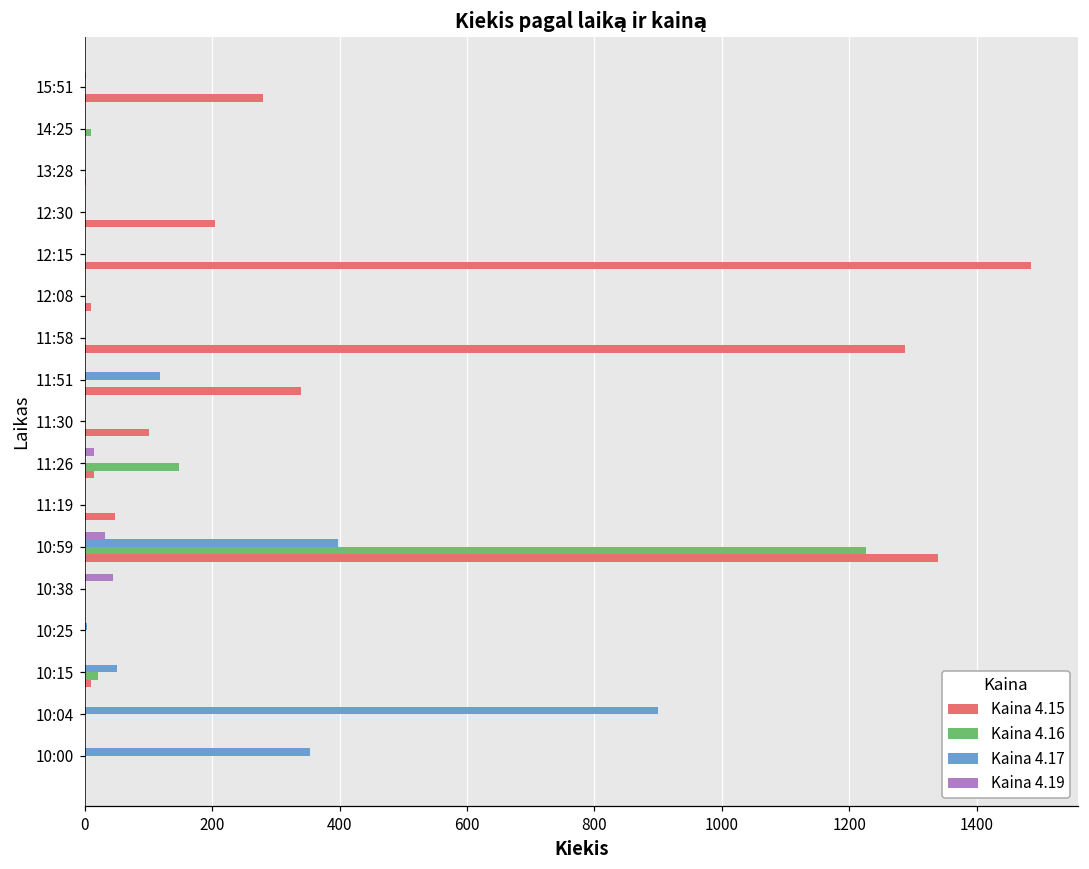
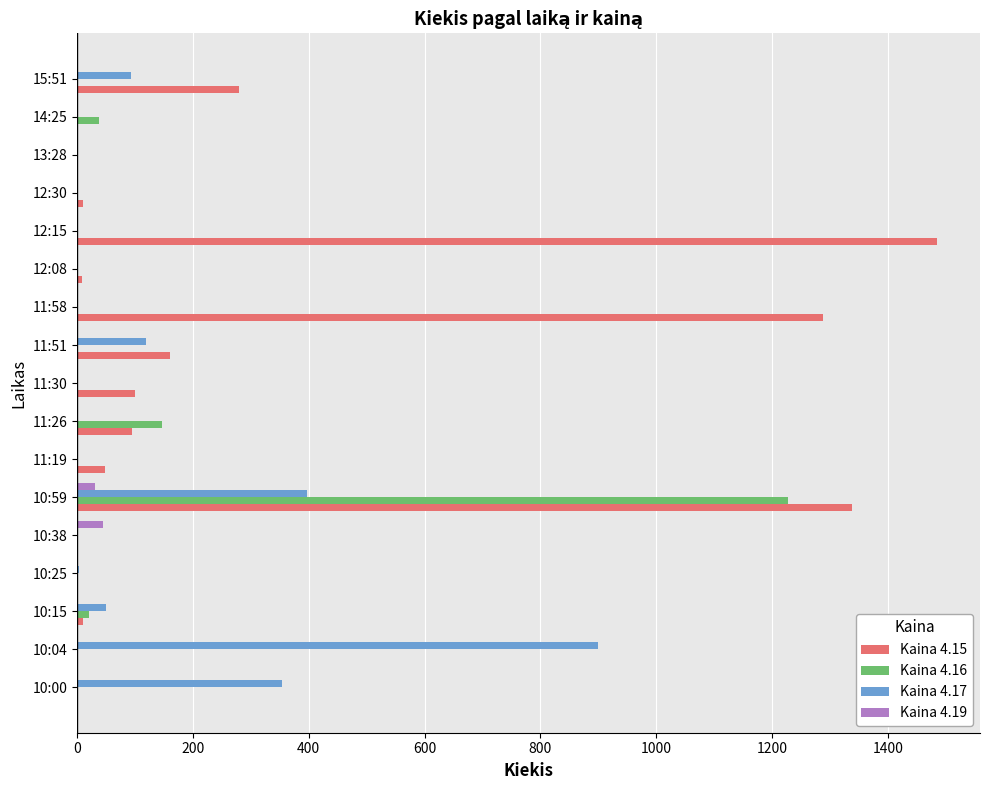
  {
    "Kaina 4.15": {
      "15:51": 280,
      "14:25": 0,
-     "12:30": 200,
+     "12:30": 10,
      "12:15": 1490,
      "12:08": 10,
      "11:58": 1290,
-     "11:51": 340,
+     "11:51": 160,
      "11:30": 100,
-     "11:26": 20,
+     "11:26": 90,
      "11:19": 50,
      "10:59": 1340,
      "10:38": 0,
      "10:25": 0,
      "10:15": 10,
      "10:04": 0,
      "10:00": 0
    },
    "Kaina 4.16": {
      "15:51": 0,
-     "14:25": 10,
+     "14:25": 40,
      "13:28": 0,
      "12:30": 0,
      "12:15": 0,
      "12:08": 0,
      "11:58": 0,
      "11:51": 0,
      "11:30": 0,
      "11:26": 150,
      "11:19": 0,
      "10:59": 1230,
      "10:38": 0,
      "10:25": 0,
      "10:15": 20,
      "10:04": 0,
      "10:00": 0
    },
    "Kaina 4.17": {
-     "15:51": 0,
+     "15:51": 90,
      "14:25": 0,
      "13:28": 0,
      "12:30": 0,
      "12:15": 0,
      "12:08": 0,
      "11:58": 0,
      "11:51": 120,
      "11:30": 0,
      "11:26": 0,
      "11:19": 0,
      "10:59": 400,
      "10:38": 0,
      "10:15": 50,
      "10:04": 900,
      "10:00": 350
    },
    "Kaina 4.19": {
      "14:25": 0,
      "13:28": 0,
      "12:30": 0,
      "12:15": 0,
      "12:08": 0,
      "11:58": 0,
      "11:51": 0,
      "11:30": 0,
-     "11:26": 10,
+     "11:26": 0,
      "11:19": 0,
      "10:59": 30,
      "10:38": 40,
      "10:25": 0,
      "10:15": 0,
      "10:04": 0,
      "10:00": 0
    }
  }
